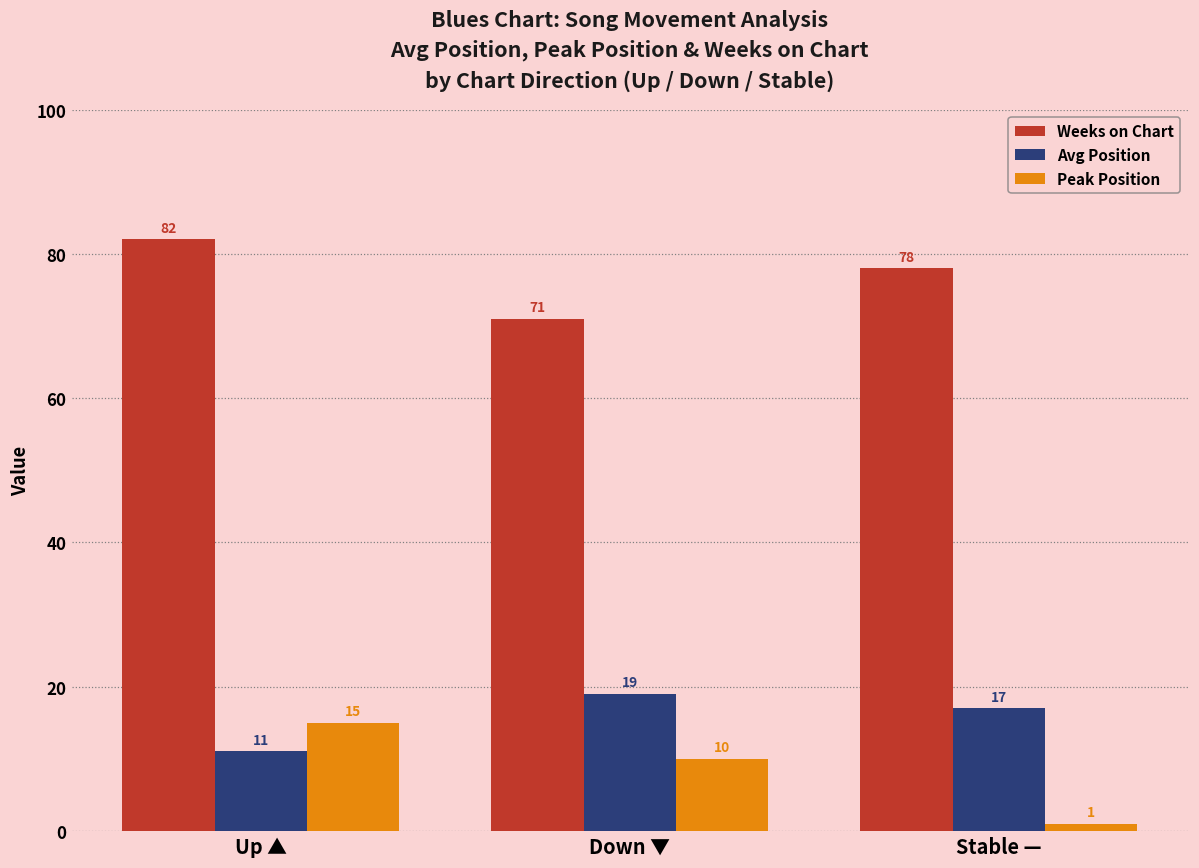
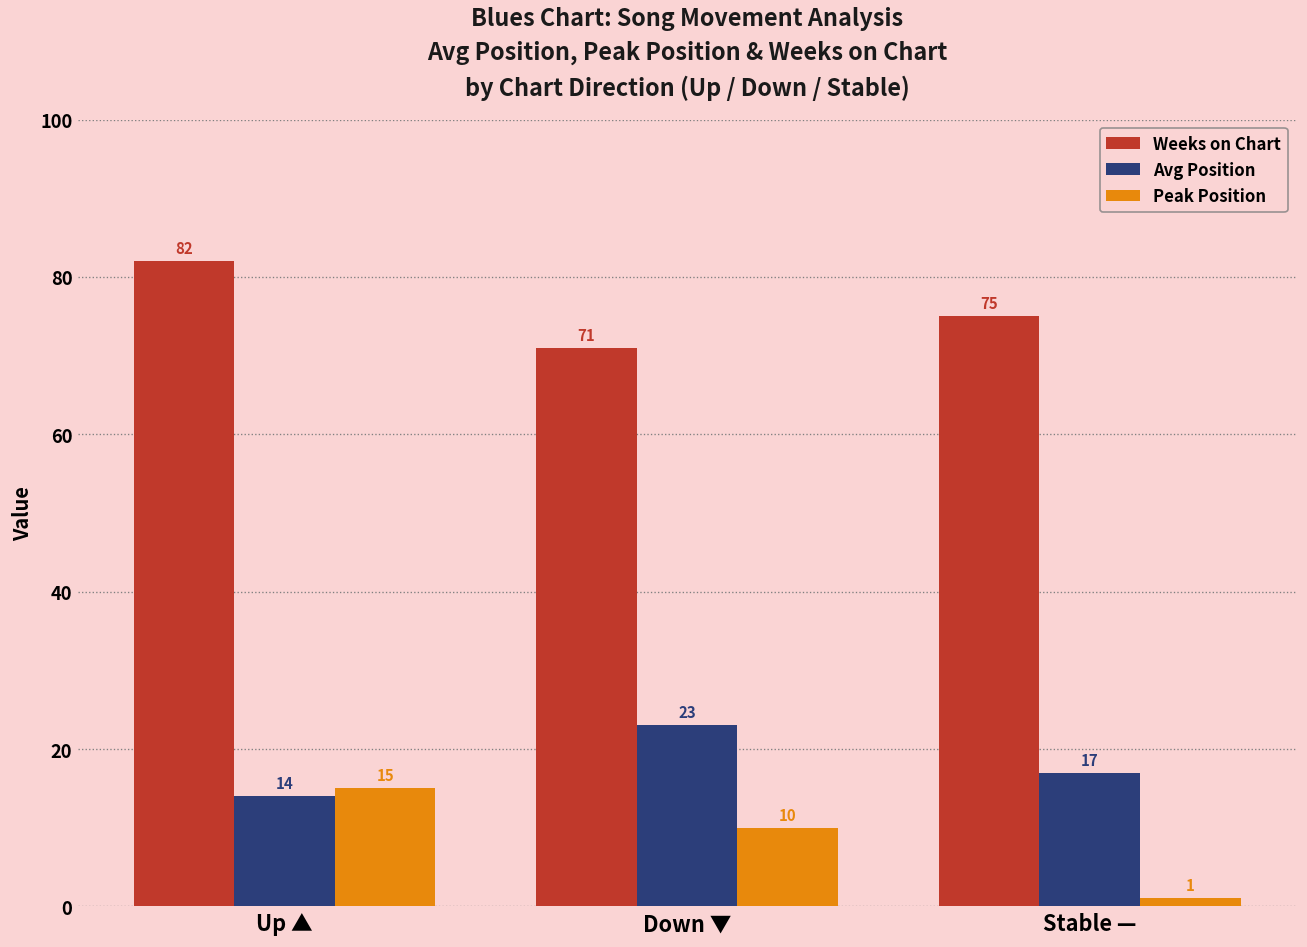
  {
    "Weeks on Chart": {
      "Up ▲": 82,
      "Down ▼": 71,
-     "Stable —": 78
+     "Stable —": 75
    },
    "Avg Position": {
-     "Up ▲": 11,
-     "Down ▼": 19,
+     "Up ▲": 14,
+     "Down ▼": 23,
      "Stable —": 17
    },
    "Peak Position": {
      "Up ▲": 15,
      "Down ▼": 10,
      "Stable —": 1
    }
  }
